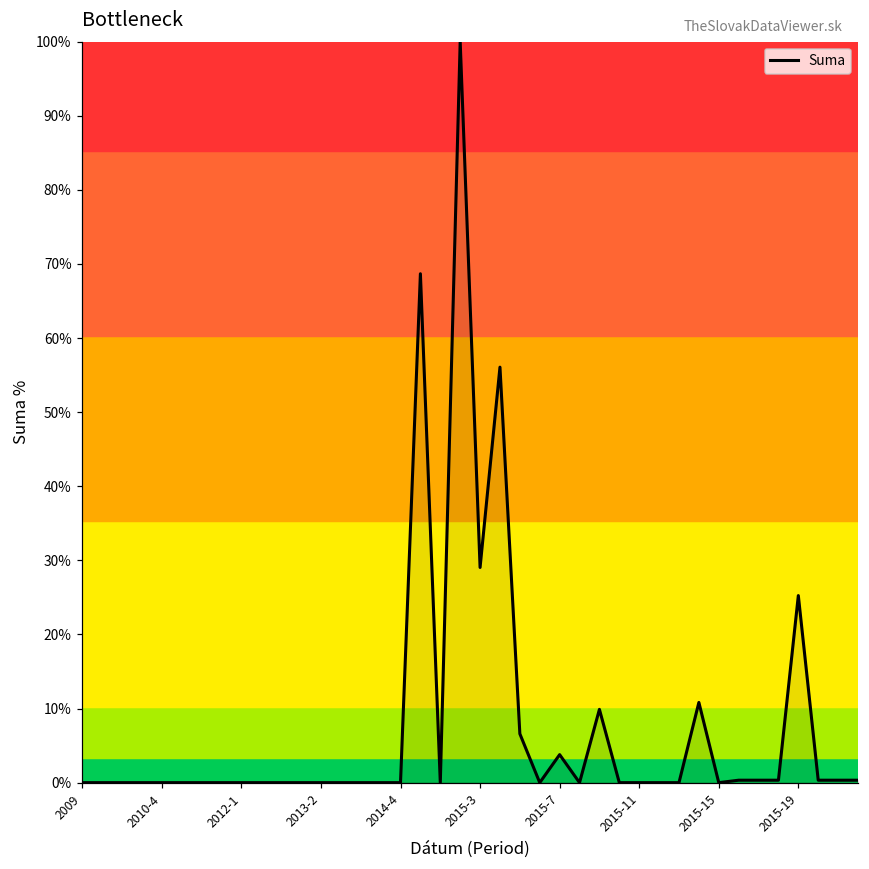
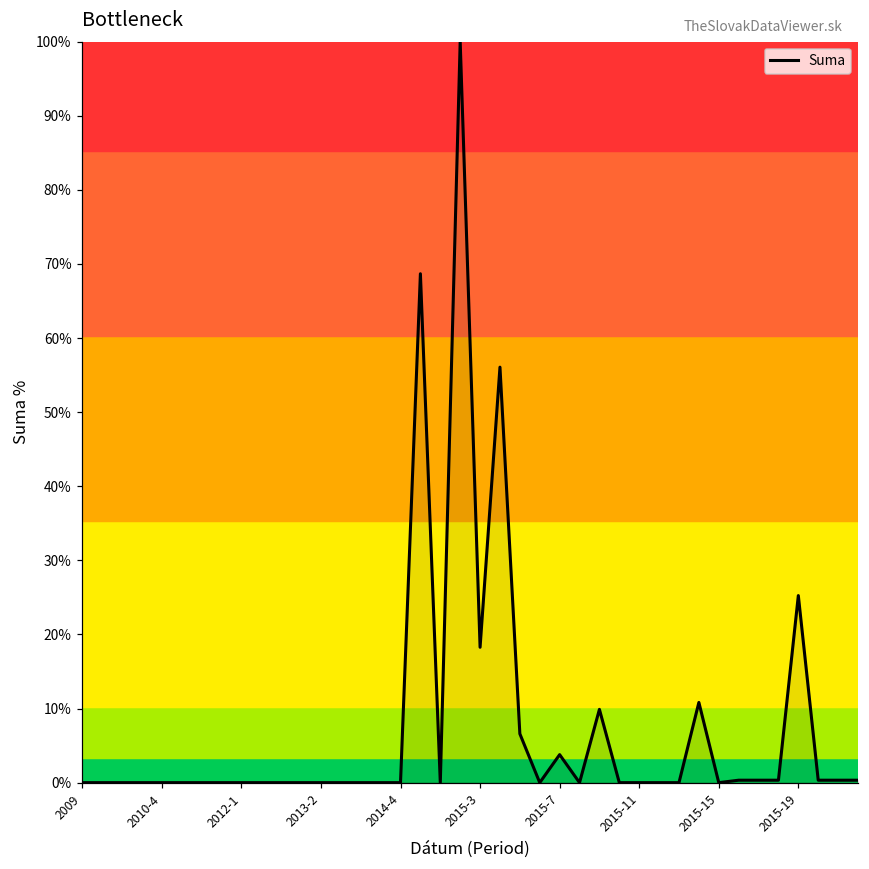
  {
    "2009": "0%",
    "2010-4": "0%",
    "2012-1": "0%",
    "2013-2": "0%",
    "2014-4": "0%",
-   "2015-3": "29%",
+   "2015-3": "18%",
    "2015-7": "4%",
    "2015-11": "0%",
    "2015-15": "0%",
    "2015-19": "25%"
  }
